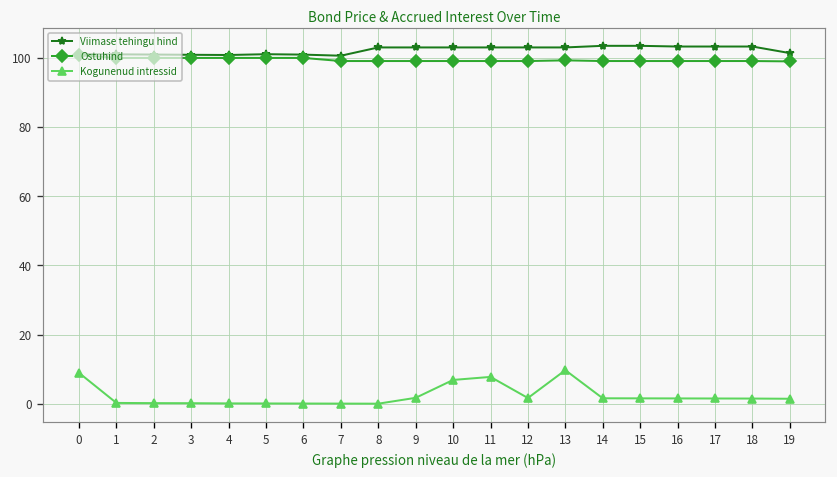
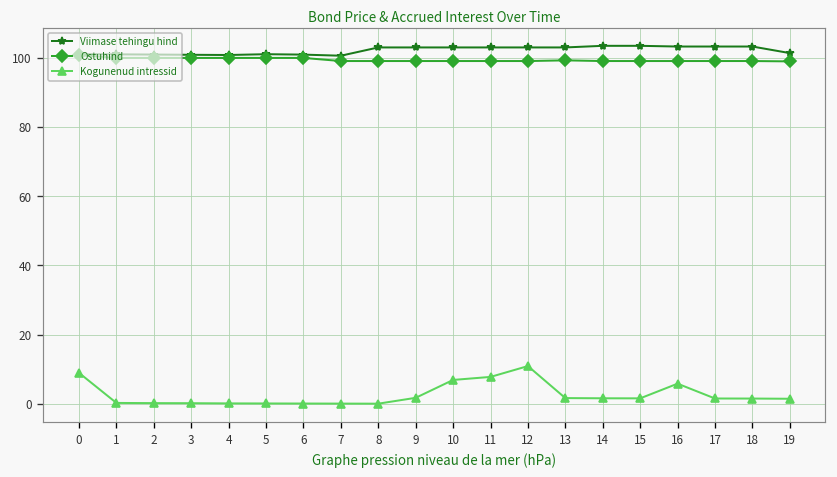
  {
    "Kogunenud intressid": {
      "0": 9,
      "1": 0,
      "2": 0,
      "3": 0,
      "4": 0,
      "5": 0,
      "6": 0,
      "7": 0,
      "8": 0,
      "9": 2,
      "10": 7,
      "11": 8,
-     "12": 2,
-     "13": 10,
+     "12": 11,
+     "13": 2,
      "14": 2,
      "15": 2,
-     "16": 2,
+     "16": 6,
      "17": 2,
      "18": 1,
      "19": 1
    }
  }
